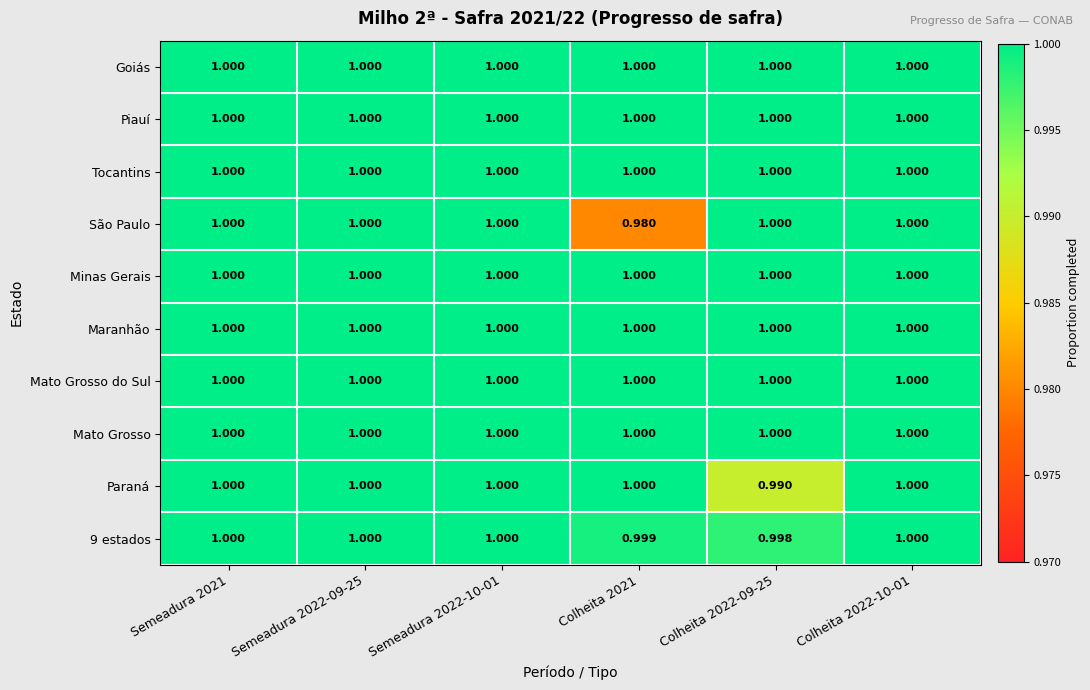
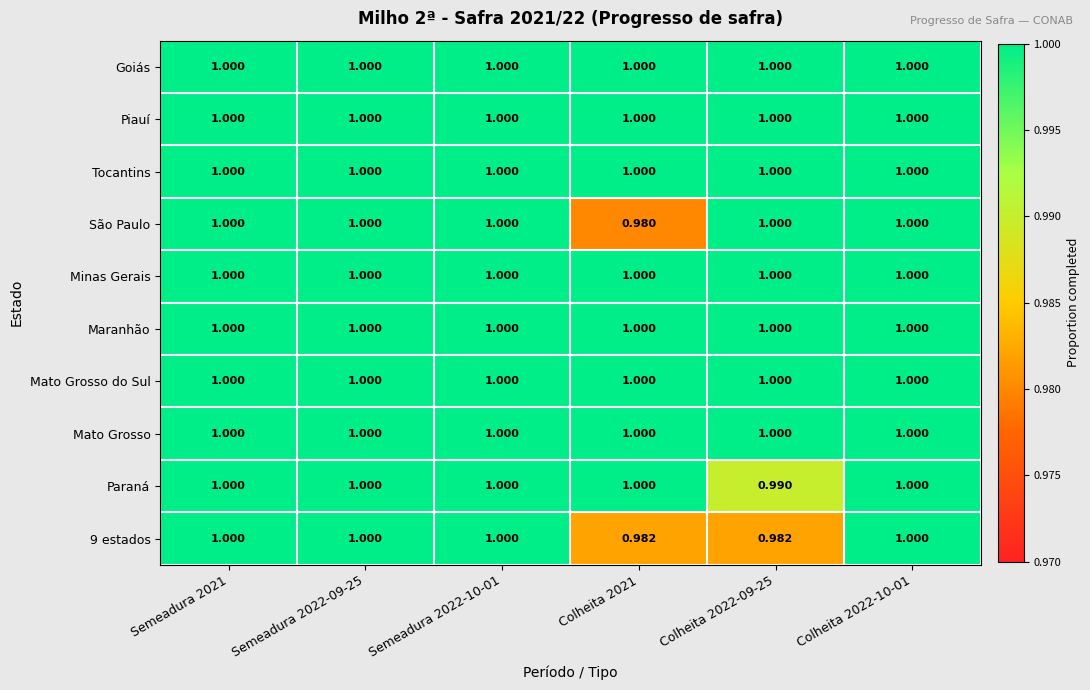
  {
    "Goiás": {
      "Semeadura 2021": 1.000,
      "Semeadura 2022-09-25": 1.000,
      "Semeadura 2022-10-01": 1.000,
      "Colheita 2021": 1.000,
      "Colheita 2022-09-25": 1.000,
      "Colheita 2022-10-01": 1.000
    },
    "Piauí": {
      "Semeadura 2021": 1.000,
      "Semeadura 2022-09-25": 1.000,
      "Semeadura 2022-10-01": 1.000,
      "Colheita 2021": 1.000,
      "Colheita 2022-09-25": 1.000,
      "Colheita 2022-10-01": 1.000
    },
    "Tocantins": {
      "Semeadura 2021": 1.000,
      "Semeadura 2022-09-25": 1.000,
      "Semeadura 2022-10-01": 1.000,
      "Colheita 2021": 1.000,
      "Colheita 2022-09-25": 1.000,
      "Colheita 2022-10-01": 1.000
    },
    "São Paulo": {
      "Semeadura 2021": 1.000,
      "Semeadura 2022-09-25": 1.000,
      "Semeadura 2022-10-01": 1.000,
      "Colheita 2021": 0.980,
      "Colheita 2022-09-25": 1.000,
      "Colheita 2022-10-01": 1.000
    },
    "Minas Gerais": {
      "Semeadura 2021": 1.000,
      "Semeadura 2022-09-25": 1.000,
      "Semeadura 2022-10-01": 1.000,
      "Colheita 2021": 1.000,
      "Colheita 2022-09-25": 1.000,
      "Colheita 2022-10-01": 1.000
    },
    "Maranhão": {
      "Semeadura 2021": 1.000,
      "Semeadura 2022-09-25": 1.000,
      "Semeadura 2022-10-01": 1.000,
      "Colheita 2021": 1.000,
      "Colheita 2022-09-25": 1.000,
      "Colheita 2022-10-01": 1.000
    },
    "Mato Grosso do Sul": {
      "Semeadura 2021": 1.000,
      "Semeadura 2022-09-25": 1.000,
      "Semeadura 2022-10-01": 1.000,
      "Colheita 2021": 1.000,
      "Colheita 2022-09-25": 1.000,
      "Colheita 2022-10-01": 1.000
    },
    "Mato Grosso": {
      "Semeadura 2021": 1.000,
      "Semeadura 2022-09-25": 1.000,
      "Semeadura 2022-10-01": 1.000,
      "Colheita 2021": 1.000,
      "Colheita 2022-09-25": 1.000,
      "Colheita 2022-10-01": 1.000
    },
    "Paraná": {
      "Semeadura 2021": 1.000,
      "Semeadura 2022-09-25": 1.000,
      "Semeadura 2022-10-01": 1.000,
      "Colheita 2021": 1.000,
      "Colheita 2022-09-25": 0.990,
      "Colheita 2022-10-01": 1.000
    },
    "9 estados": {
      "Semeadura 2021": 1.000,
      "Semeadura 2022-09-25": 1.000,
      "Semeadura 2022-10-01": 1.000,
-     "Colheita 2021": 0.999,
-     "Colheita 2022-09-25": 0.998,
+     "Colheita 2021": 0.982,
+     "Colheita 2022-09-25": 0.982,
      "Colheita 2022-10-01": 1.000
    }
  }
